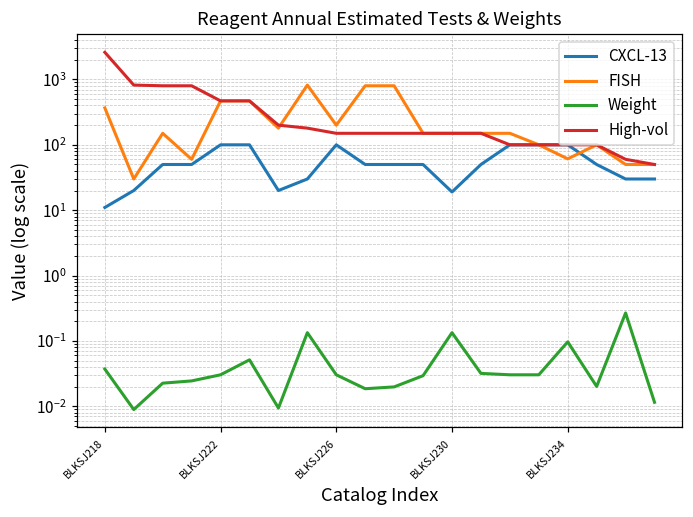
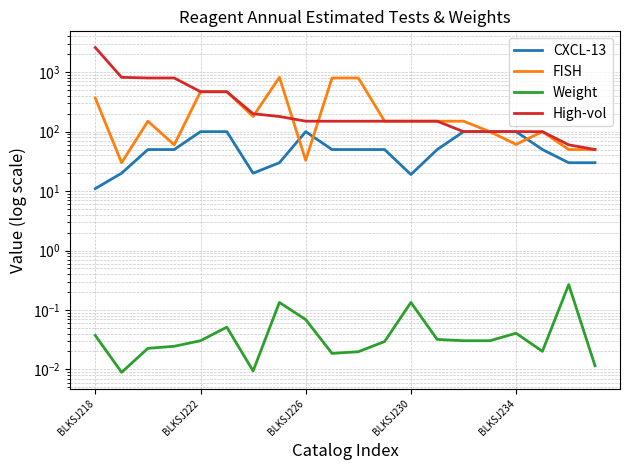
  {
    "CXCL-13": {
      "BLKSJ218": 11,
      "BLKSJ222": 100,
      "BLKSJ226": 100,
      "BLKSJ230": 19
    },
    "FISH": {
      "BLKSJ218": 400,
-     "BLKSJ226": 200,
+     "BLKSJ226": 30,
      "BLKSJ234": 60
    },
    "Weight": {
      "BLKSJ218": 0.04,
      "BLKSJ222": 0.03,
-     "BLKSJ226": 0.03,
+     "BLKSJ226": 0.07,
      "BLKSJ230": 0.13,
-     "BLKSJ234": 0.10
+     "BLKSJ234": 0.04
    },
    "High-vol": {
      "BLKSJ218": 3000,
      "BLKSJ226": 150
    }
  }
